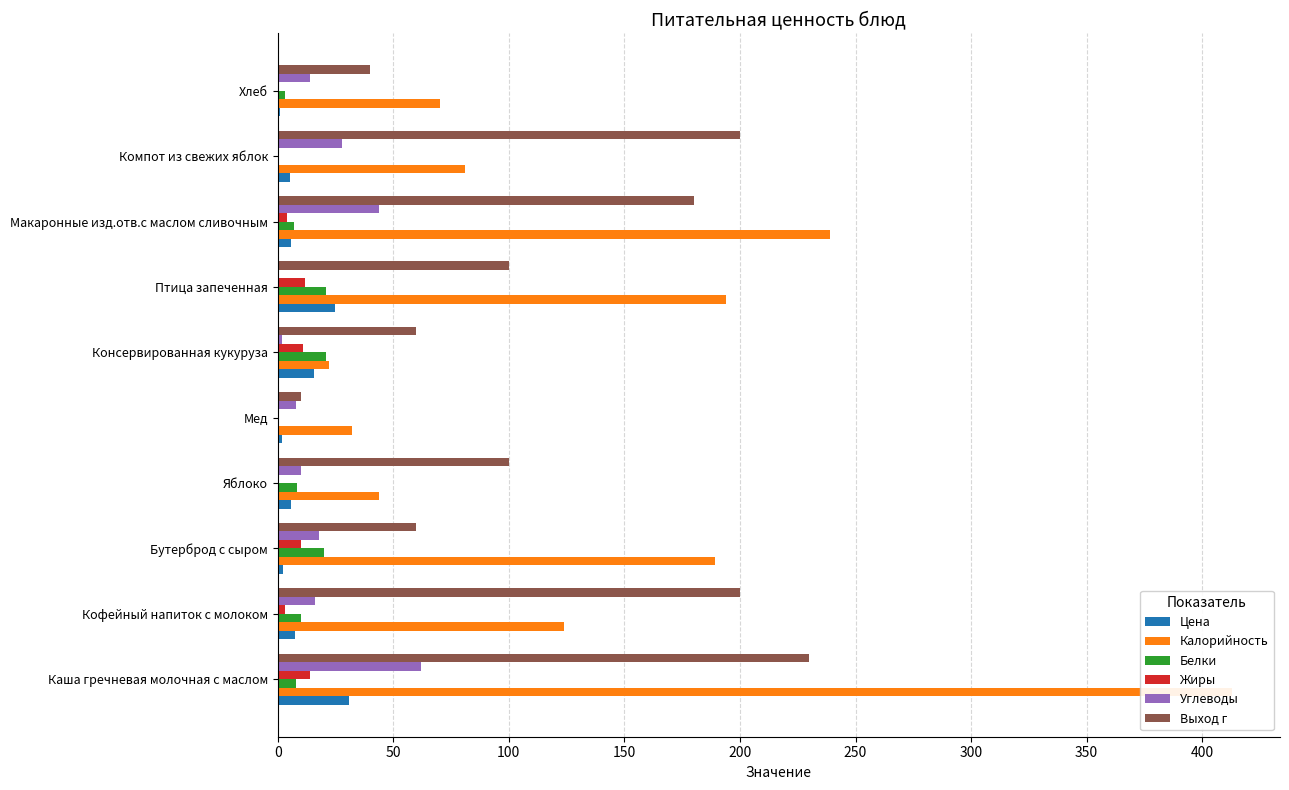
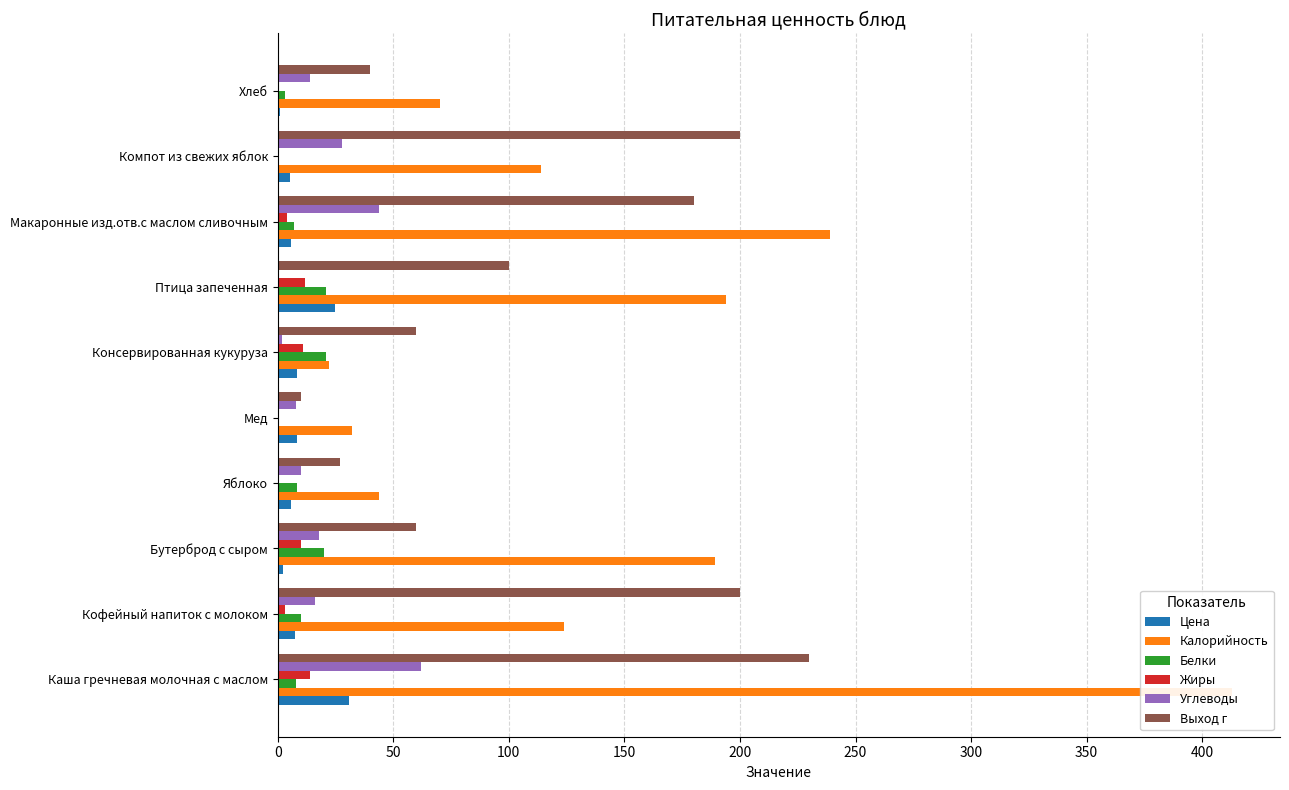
  {
    "Цена": {
      "Хлеб": 1,
      "Компот из свежих яблок": 5,
      "Макаронные изд.отв.с маслом сливочным": 6,
      "Птица запеченная": 25,
-     "Консервированная кукуруза": 16,
-     "Мед": 2,
+     "Консервированная кукуруза": 8,
+     "Мед": 8,
      "Яблоко": 6,
      "Бутерброд с сыром": 2,
      "Кофейный напиток с молоком": 8,
      "Каша гречневая молочная с маслом": 31
    },
    "Калорийность": {
      "Хлеб": 70,
-     "Компот из свежих яблок": 81,
+     "Компот из свежих яблок": 114,
      "Макаронные изд.отв.с маслом сливочным": 239,
      "Птица запеченная": 194,
      "Консервированная кукуруза": 22,
      "Мед": 32,
      "Яблоко": 44,
      "Бутерброд с сыром": 189,
      "Кофейный напиток с молоком": 124
    },
    "Белки": {
      "Хлеб": 3,
      "Компот из свежих яблок": 0,
      "Макаронные изд.отв.с маслом сливочным": 7,
      "Птица запеченная": 21,
      "Консервированная кукуруза": 21,
      "Мед": 0,
      "Яблоко": 8,
      "Бутерброд с сыром": 20,
      "Кофейный напиток с молоком": 10,
      "Каша гречневая молочная с маслом": 8
    },
    "Жиры": {
      "Хлеб": 0,
      "Компот из свежих яблок": 0,
      "Макаронные изд.отв.с маслом сливочным": 4,
      "Птица запеченная": 12,
      "Консервированная кукуруза": 11,
      "Мед": 0,
      "Яблоко": 0,
      "Бутерброд с сыром": 10,
      "Кофейный напиток с молоком": 3,
      "Каша гречневая молочная с маслом": 14
    },
    "Углеводы": {
      "Хлеб": 14,
      "Компот из свежих яблок": 28,
      "Макаронные изд.отв.с маслом сливочным": 44,
      "Птица запеченная": 0,
      "Консервированная кукуруза": 2,
      "Мед": 8,
      "Яблоко": 10,
      "Бутерброд с сыром": 18,
      "Кофейный напиток с молоком": 16,
      "Каша гречневая молочная с маслом": 62
    },
    "Выход г": {
      "Хлеб": 40,
      "Компот из свежих яблок": 200,
      "Макаронные изд.отв.с маслом сливочным": 180,
      "Птица запеченная": 100,
      "Консервированная кукуруза": 60,
      "Мед": 10,
-     "Яблоко": 100,
+     "Яблоко": 27,
      "Бутерброд с сыром": 60,
      "Кофейный напиток с молоком": 200,
      "Каша гречневая молочная с маслом": 230
    }
  }
